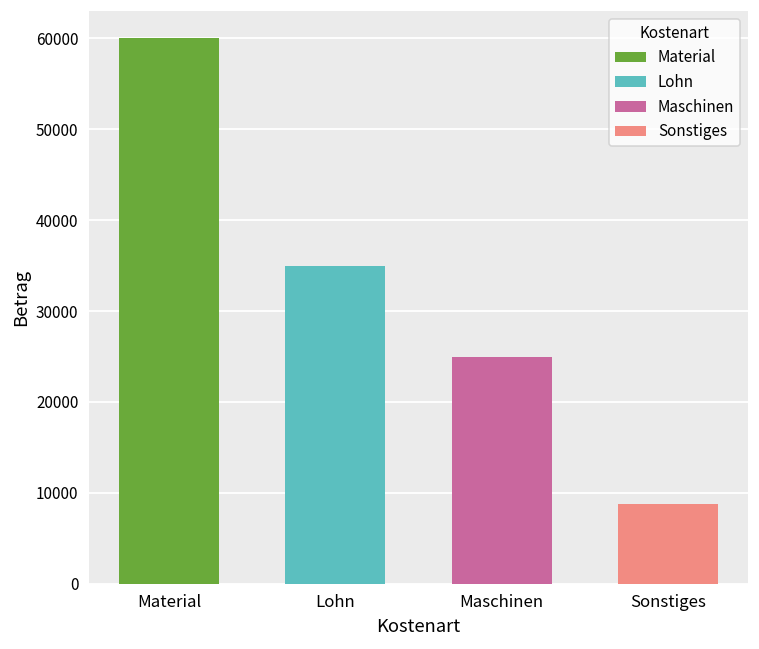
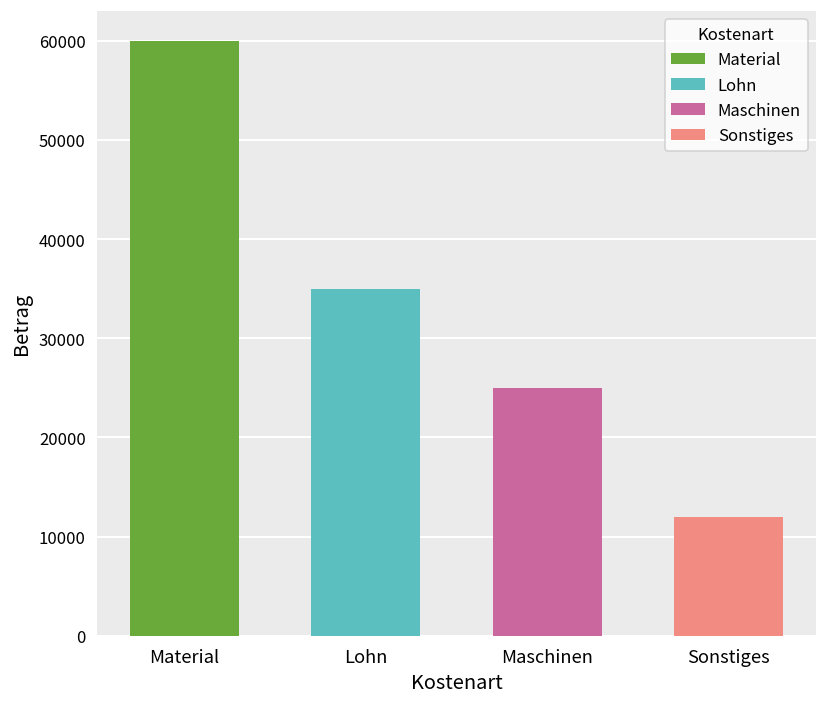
  {
    "Material": 60000,
    "Lohn": 35000,
    "Maschinen": 25000,
-   "Sonstiges": 9000
+   "Sonstiges": 12000
  }
